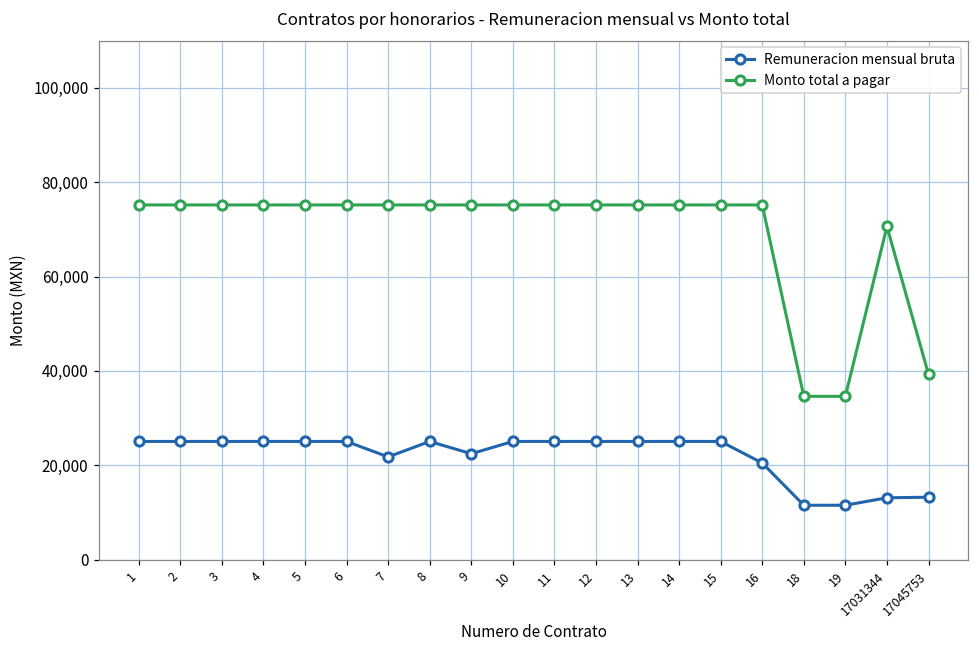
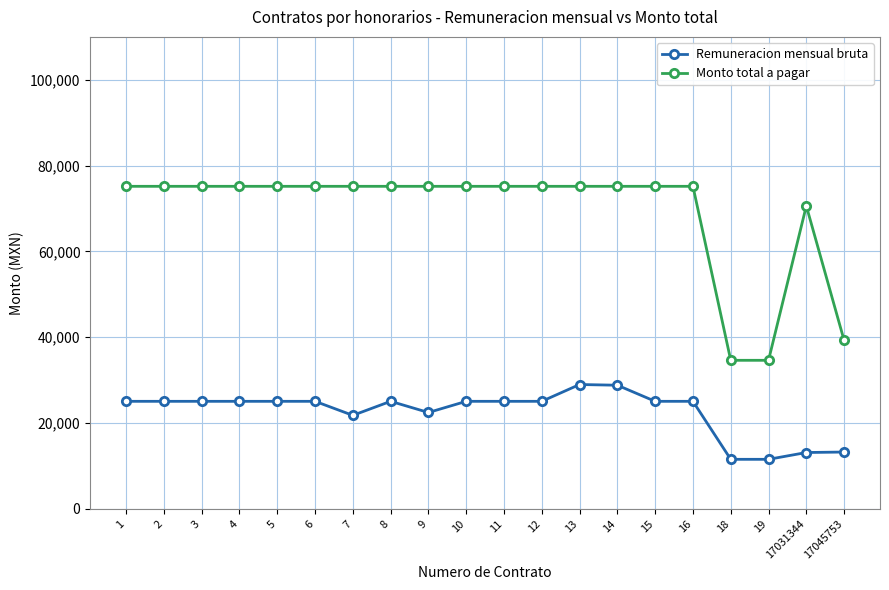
  {
    "Remuneracion mensual bruta": {
      "1": "25,000",
      "2": "25,000",
      "3": "25,000",
      "4": "25,000",
      "5": "25,000",
      "6": "25,000",
      "7": "22,000",
      "8": "25,000",
      "9": "22,000",
      "10": "25,000",
      "11": "25,000",
      "12": "25,000",
-     "13": "25,000",
-     "14": "25,000",
+     "13": "29,000",
+     "14": "29,000",
      "15": "25,000",
-     "16": "20,000",
+     "16": "25,000",
      "18": "12,000",
      "19": "12,000",
      "17031344": "13,000",
      "17045753": "13,000"
    },
    "Monto total a pagar": {
      "1": "75,000",
      "2": "75,000",
      "3": "75,000",
      "4": "75,000",
      "5": "75,000",
      "6": "75,000",
      "7": "75,000",
      "8": "75,000",
      "9": "75,000",
      "10": "75,000",
      "11": "75,000",
      "12": "75,000",
      "13": "75,000",
      "14": "75,000",
      "15": "75,000",
      "16": "75,000",
      "18": "35,000",
      "19": "35,000",
      "17031344": "71,000",
      "17045753": "39,000"
    }
  }
